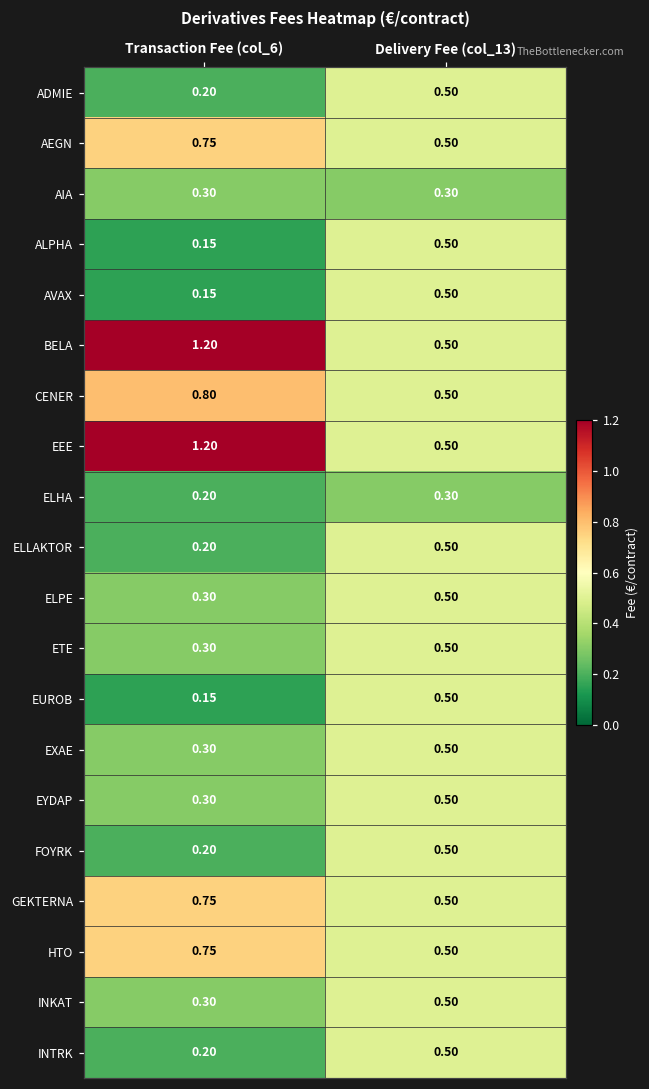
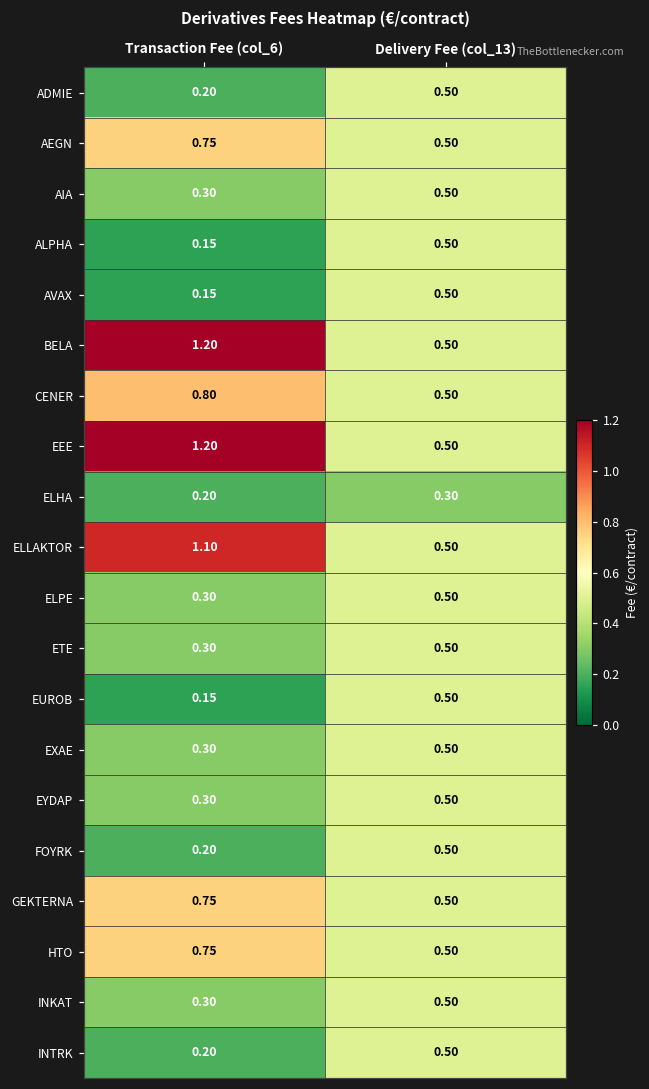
  {
    "ADMIE": {
      "Transaction Fee (col_6)": 0.20,
      "Delivery Fee (col_13)": 0.50
    },
    "AEGN": {
      "Transaction Fee (col_6)": 0.75,
      "Delivery Fee (col_13)": 0.50
    },
    "AIA": {
      "Transaction Fee (col_6)": 0.30,
-     "Delivery Fee (col_13)": 0.30
+     "Delivery Fee (col_13)": 0.50
    },
    "ALPHA": {
      "Transaction Fee (col_6)": 0.15,
      "Delivery Fee (col_13)": 0.50
    },
    "AVAX": {
      "Transaction Fee (col_6)": 0.15,
      "Delivery Fee (col_13)": 0.50
    },
    "BELA": {
      "Transaction Fee (col_6)": 1.20,
      "Delivery Fee (col_13)": 0.50
    },
    "CENER": {
      "Transaction Fee (col_6)": 0.80,
      "Delivery Fee (col_13)": 0.50
    },
    "EEE": {
      "Transaction Fee (col_6)": 1.20,
      "Delivery Fee (col_13)": 0.50
    },
    "ELHA": {
      "Transaction Fee (col_6)": 0.20,
      "Delivery Fee (col_13)": 0.30
    },
    "ELLAKTOR": {
-     "Transaction Fee (col_6)": 0.20,
+     "Transaction Fee (col_6)": 1.10,
      "Delivery Fee (col_13)": 0.50
    },
    "ELPE": {
      "Transaction Fee (col_6)": 0.30,
      "Delivery Fee (col_13)": 0.50
    },
    "ETE": {
      "Transaction Fee (col_6)": 0.30,
      "Delivery Fee (col_13)": 0.50
    },
    "EUROB": {
      "Transaction Fee (col_6)": 0.15,
      "Delivery Fee (col_13)": 0.50
    },
    "EXAE": {
      "Transaction Fee (col_6)": 0.30,
      "Delivery Fee (col_13)": 0.50
    },
    "EYDAP": {
      "Transaction Fee (col_6)": 0.30,
      "Delivery Fee (col_13)": 0.50
    },
    "FOYRK": {
      "Transaction Fee (col_6)": 0.20,
      "Delivery Fee (col_13)": 0.50
    },
    "GEKTERNA": {
      "Transaction Fee (col_6)": 0.75,
      "Delivery Fee (col_13)": 0.50
    },
    "HTO": {
      "Transaction Fee (col_6)": 0.75,
      "Delivery Fee (col_13)": 0.50
    },
    "INKAT": {
      "Transaction Fee (col_6)": 0.30,
      "Delivery Fee (col_13)": 0.50
    },
    "INTRK": {
      "Transaction Fee (col_6)": 0.20,
      "Delivery Fee (col_13)": 0.50
    }
  }
